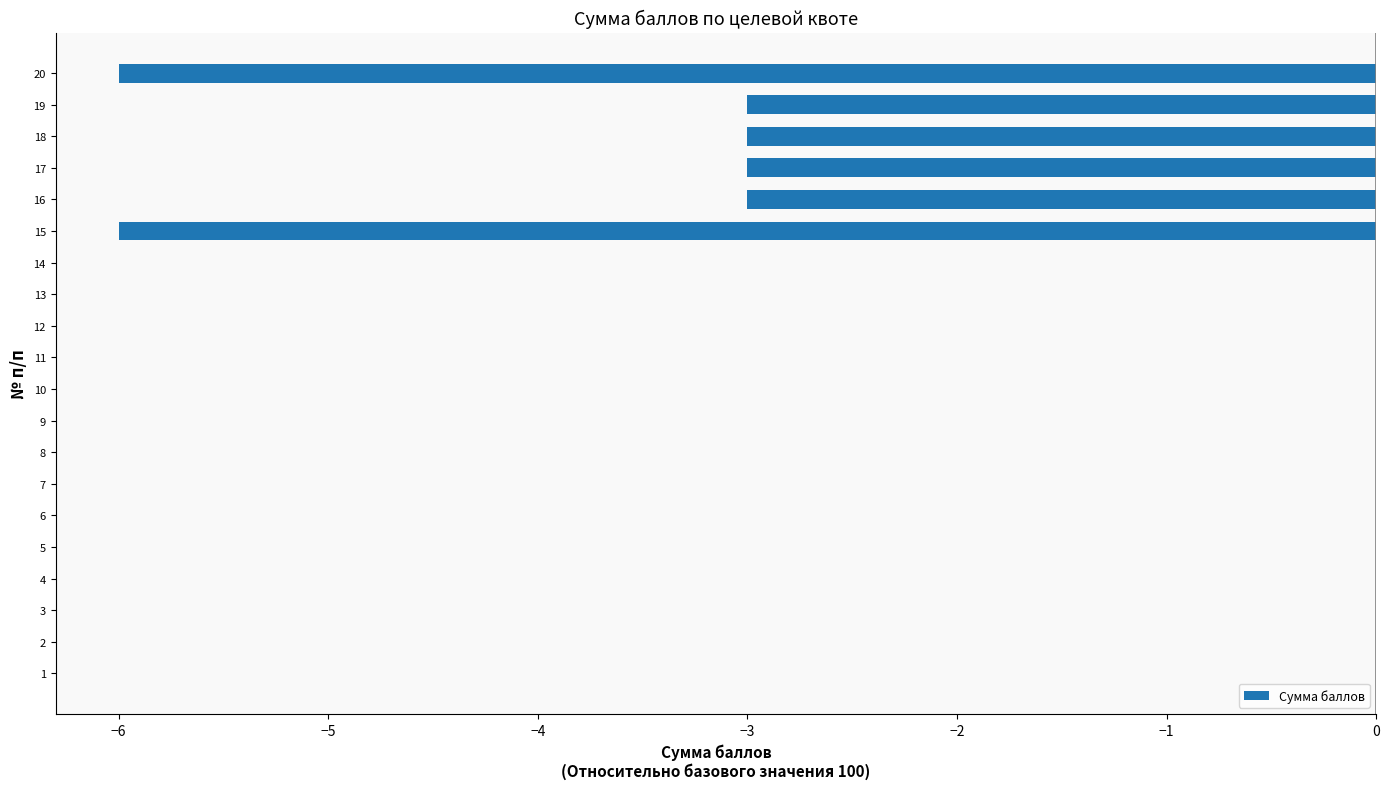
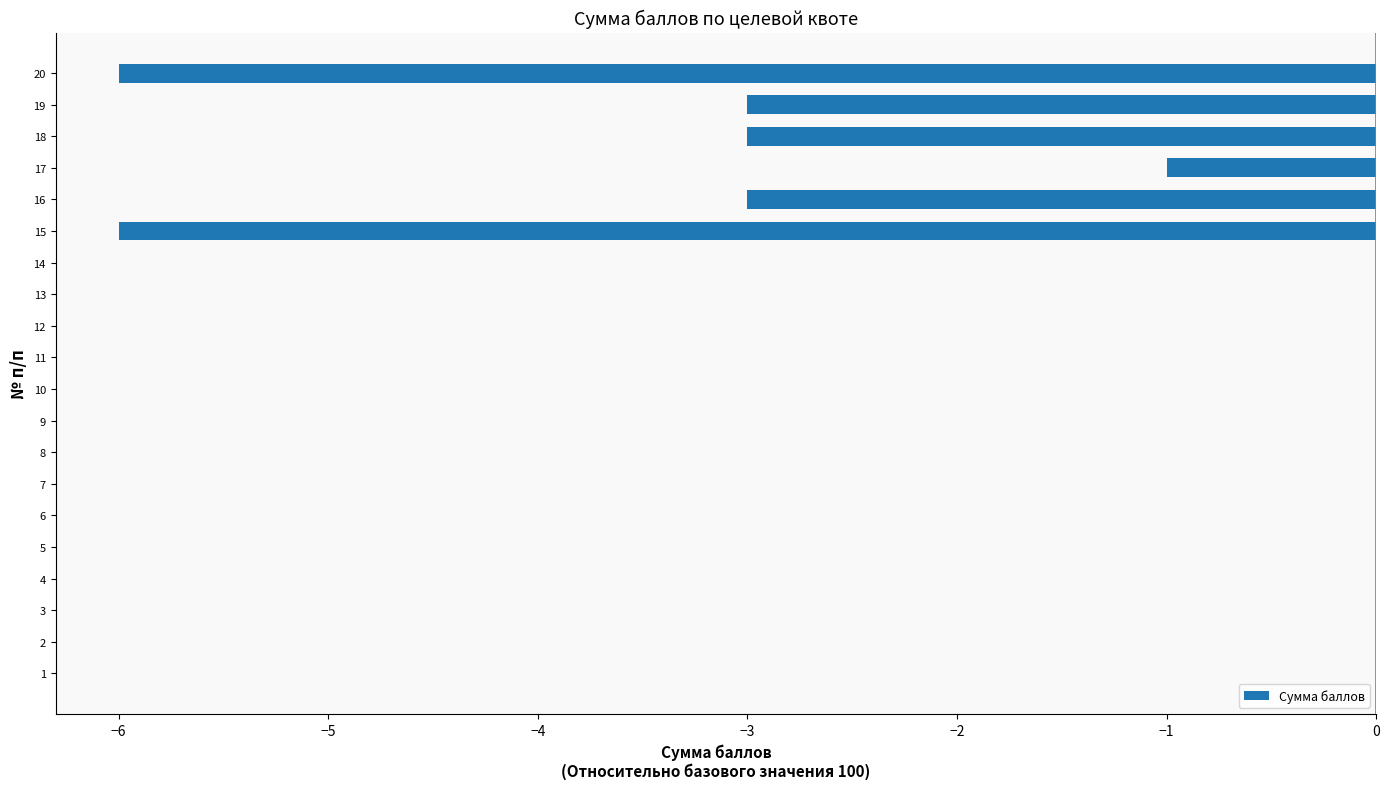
  {
    "20": -6.00,
    "19": -3.00,
    "18": -3.00,
-   "17": -3.00,
+   "17": -1.00,
    "16": -3.00,
    "15": -6.00,
    "14": 0.00,
    "13": 0.00,
    "12": 0.00,
    "11": 0.00,
    "10": 0.00,
    "9": 0.00,
    "8": 0.00,
    "7": 0.00,
    "6": 0.00,
    "5": 0.00,
    "4": 0.00,
    "3": 0.00,
    "2": 0.00,
    "1": 0.00
  }
